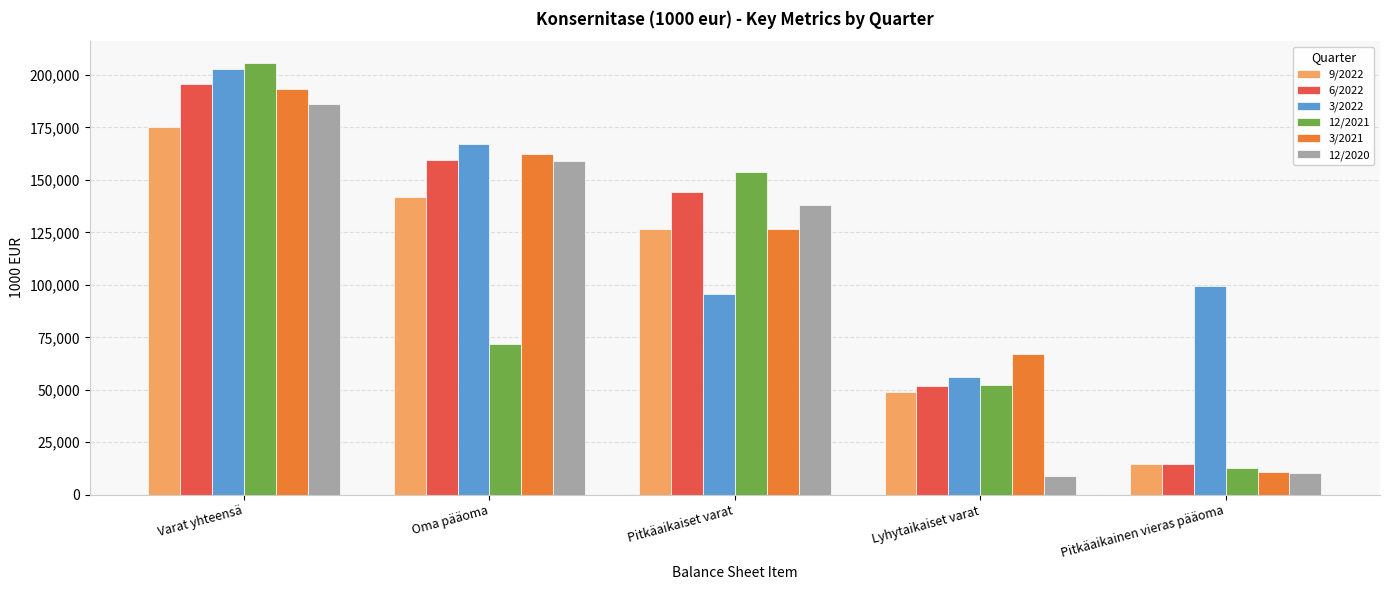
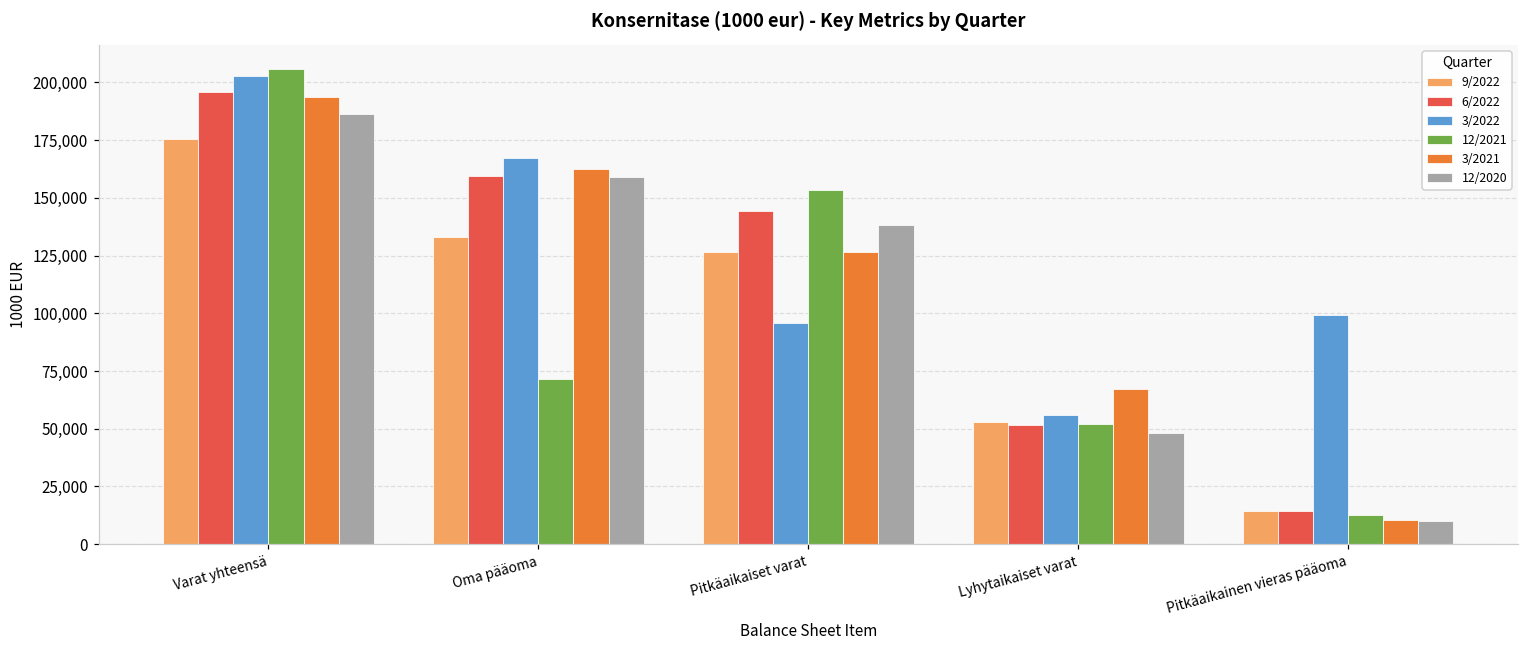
  {
    "9/2022": {
      "Varat yhteensä": "175,000",
-     "Oma pääoma": "142,000",
+     "Oma pääoma": "133,000",
      "Pitkäaikaiset varat": "126,000",
-     "Lyhytaikaiset varat": "49,000",
+     "Lyhytaikaiset varat": "53,000",
      "Pitkäaikainen vieras pääoma": "14,000"
    },
    "3/2022": {
      "Varat yhteensä": "203,000",
      "Oma pääoma": "167,000",
      "Pitkäaikaiset varat": "96,000",
      "Lyhytaikaiset varat": "56,000",
      "Pitkäaikainen vieras pääoma": "99,000"
    },
    "12/2021": {
      "Varat yhteensä": "206,000",
      "Oma pääoma": "72,000",
      "Pitkäaikaiset varat": "154,000",
      "Lyhytaikaiset varat": "52,000",
      "Pitkäaikainen vieras pääoma": "13,000"
    },
    "12/2020": {
      "Varat yhteensä": "186,000",
      "Oma pääoma": "159,000",
      "Pitkäaikaiset varat": "138,000",
-     "Lyhytaikaiset varat": "9,000",
+     "Lyhytaikaiset varat": "48,000",
      "Pitkäaikainen vieras pääoma": "10,000"
    }
  }
